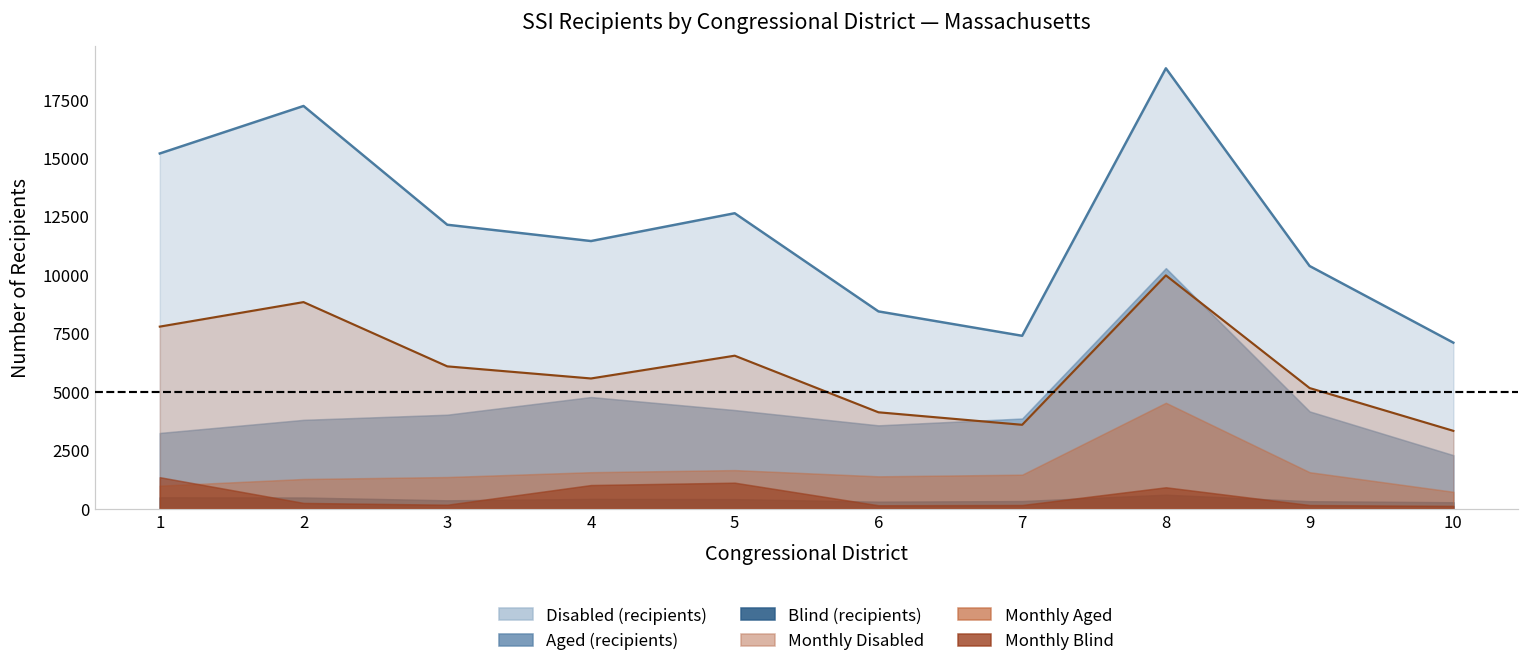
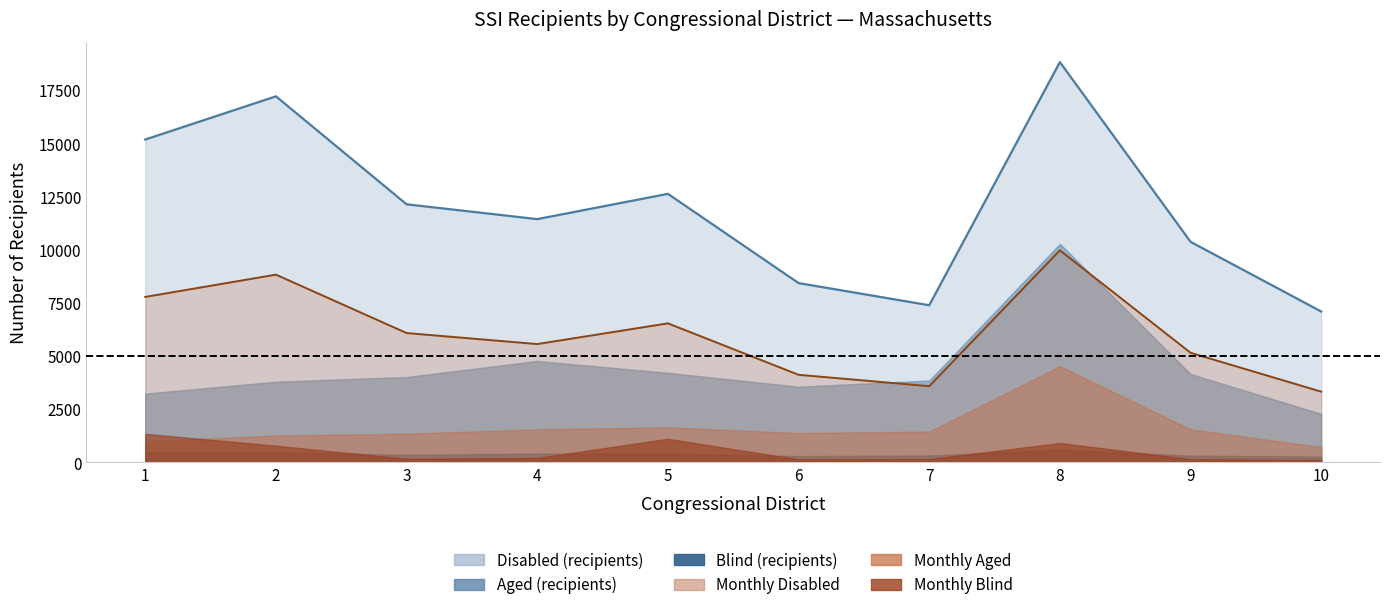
  {
    "Monthly Blind": {
      "1": 1300,
-     "2": 200,
+     "2": 800,
      "3": 200,
-     "4": 1000,
+     "4": 200,
      "5": 1100,
      "6": 100,
      "7": 200,
      "8": 900,
      "9": 200
    }
  }
